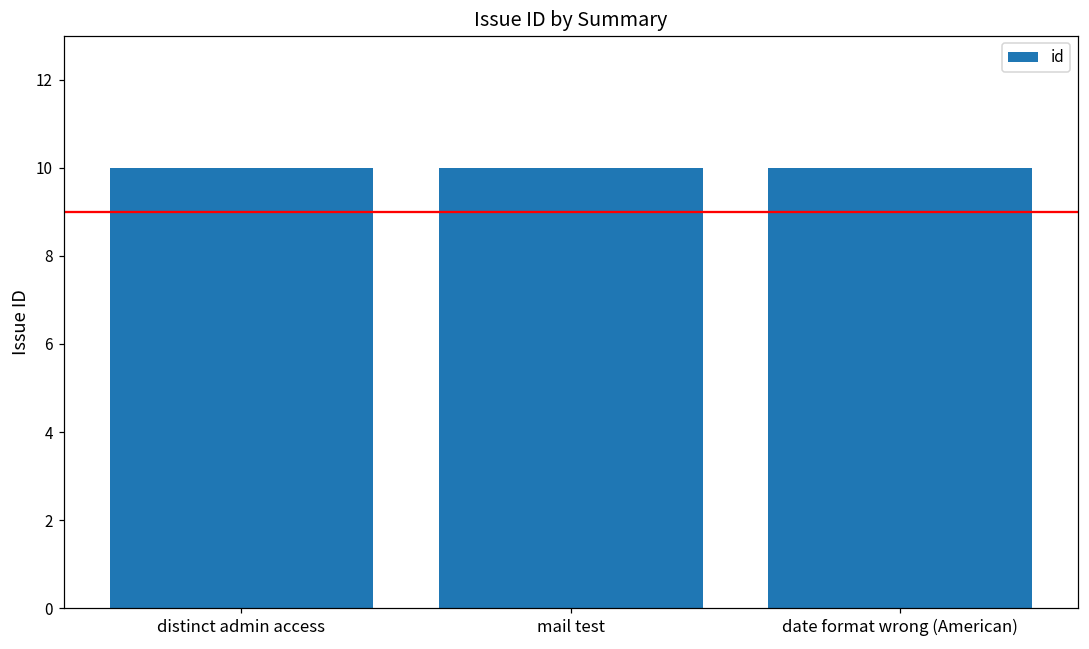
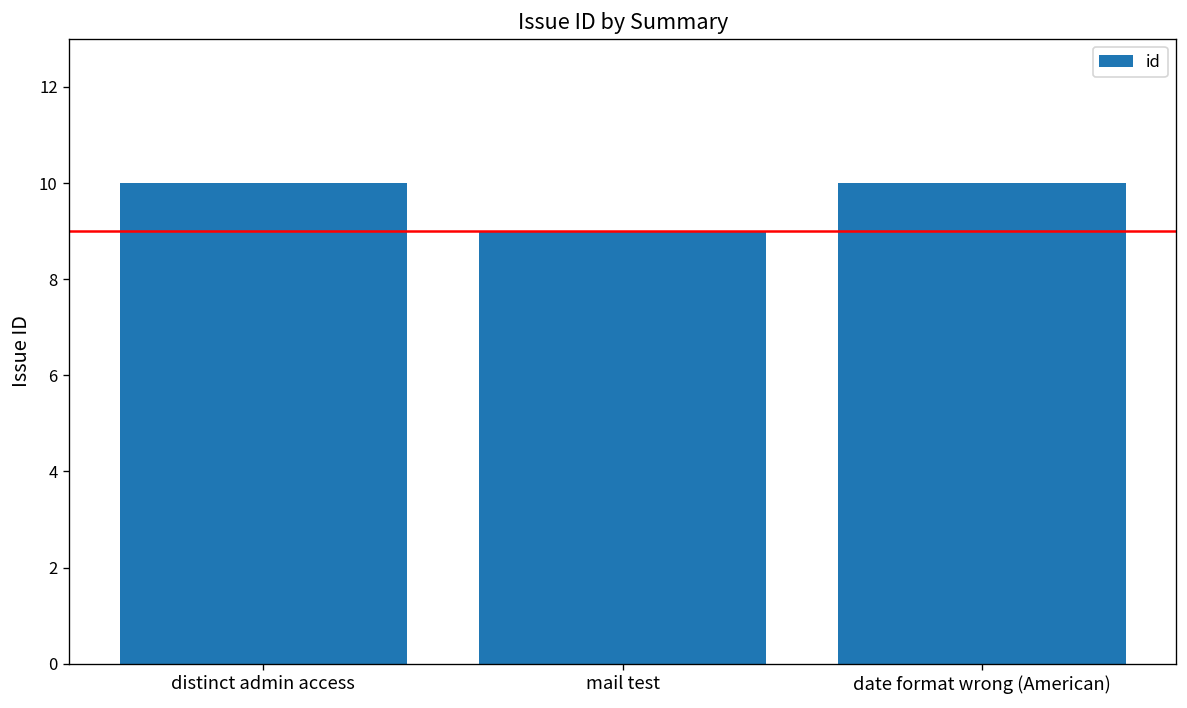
  {
    "distinct admin access": 10,
-   "mail test": 10,
+   "mail test": 9,
    "date format wrong (American)": 10
  }
